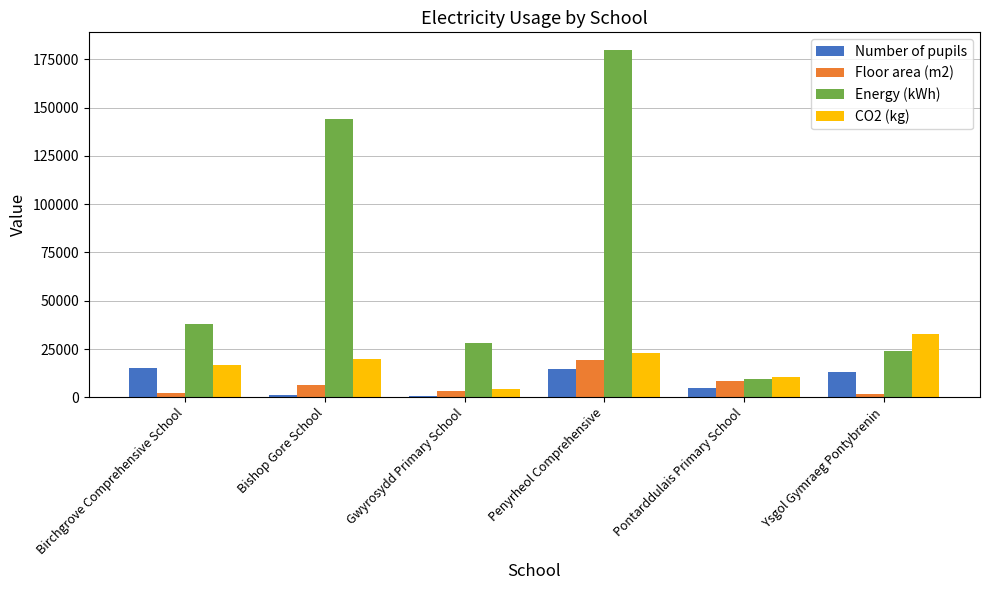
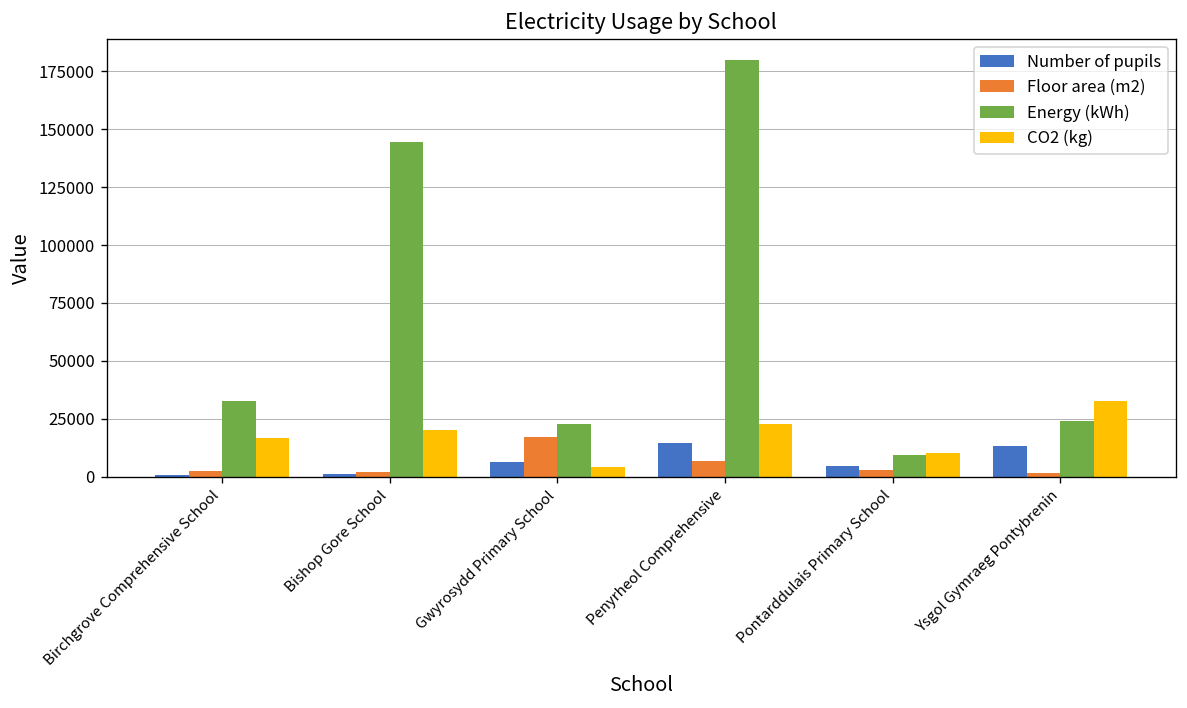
  {
    "Number of pupils": {
-     "Birchgrove Comprehensive School": 15000,
+     "Birchgrove Comprehensive School": 1000,
      "Bishop Gore School": 1000,
-     "Gwyrosydd Primary School": 0,
+     "Gwyrosydd Primary School": 6000,
      "Penyrheol Comprehensive": 15000,
      "Pontarddulais Primary School": 5000,
      "Ysgol Gymraeg Pontybrenin": 13000
    },
    "Floor area (m2)": {
      "Birchgrove Comprehensive School": 2000,
-     "Bishop Gore School": 6000,
-     "Gwyrosydd Primary School": 3000,
-     "Penyrheol Comprehensive": 19000,
-     "Pontarddulais Primary School": 8000,
+     "Bishop Gore School": 2000,
+     "Gwyrosydd Primary School": 17000,
+     "Penyrheol Comprehensive": 7000,
+     "Pontarddulais Primary School": 3000,
      "Ysgol Gymraeg Pontybrenin": 2000
    },
    "Energy (kWh)": {
-     "Birchgrove Comprehensive School": 38000,
+     "Birchgrove Comprehensive School": 33000,
      "Bishop Gore School": 144000,
-     "Gwyrosydd Primary School": 28000,
+     "Gwyrosydd Primary School": 23000,
      "Penyrheol Comprehensive": 180000,
      "Pontarddulais Primary School": 9000,
      "Ysgol Gymraeg Pontybrenin": 24000
    },
    "CO2 (kg)": {
      "Birchgrove Comprehensive School": 17000,
      "Bishop Gore School": 20000,
      "Gwyrosydd Primary School": 4000,
      "Penyrheol Comprehensive": 23000,
      "Pontarddulais Primary School": 10000,
      "Ysgol Gymraeg Pontybrenin": 33000
    }
  }
